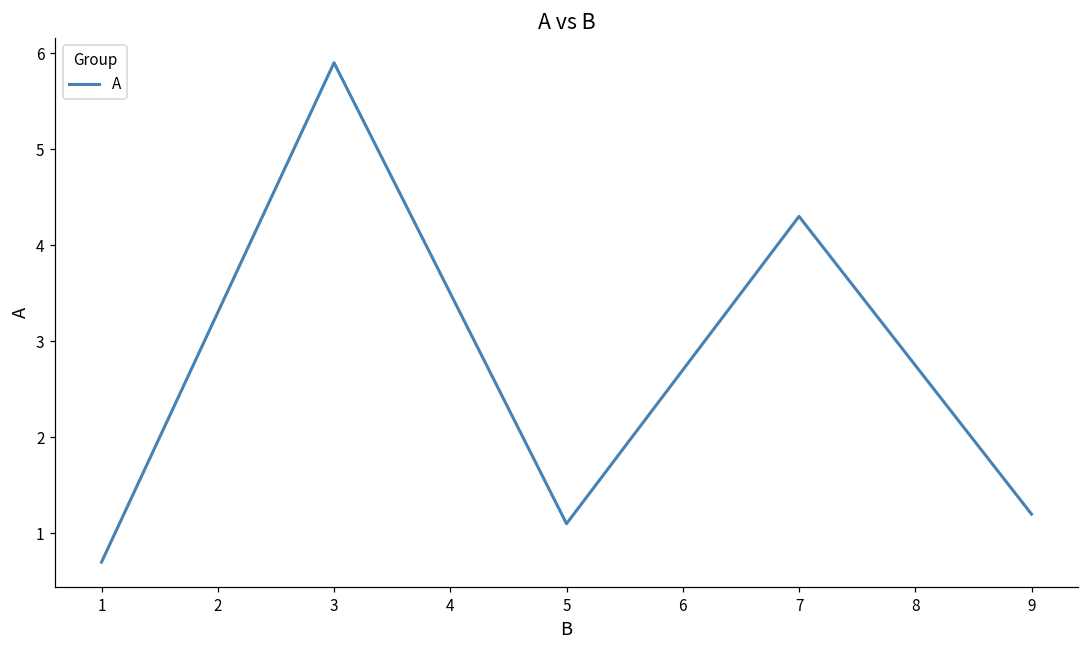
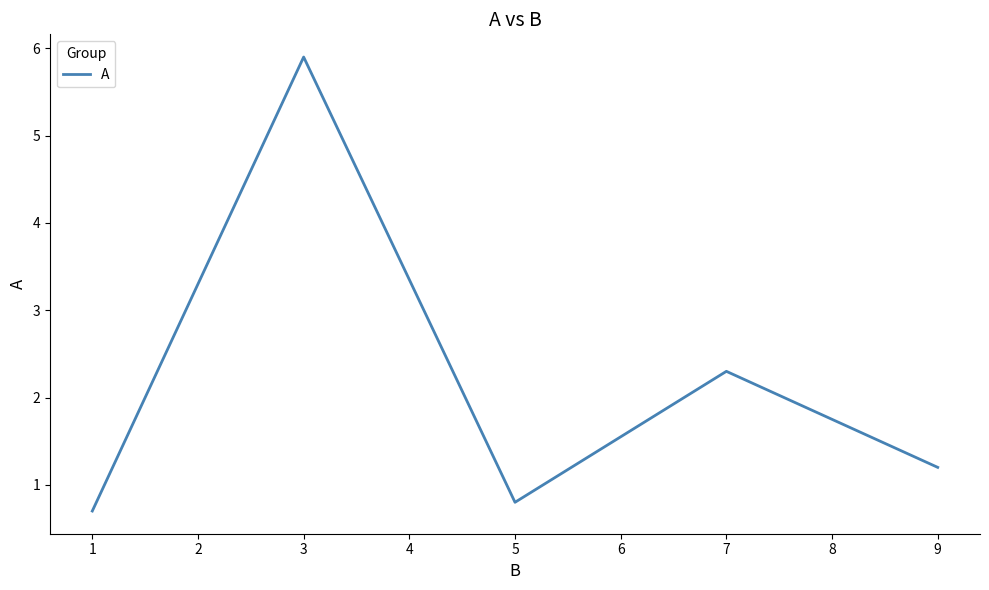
  {
    "1": 0.7,
    "3": 5.9,
-   "5": 1.1,
-   "7": 4.3,
+   "5": 0.8,
+   "7": 2.3,
    "9": 1.2
  }
